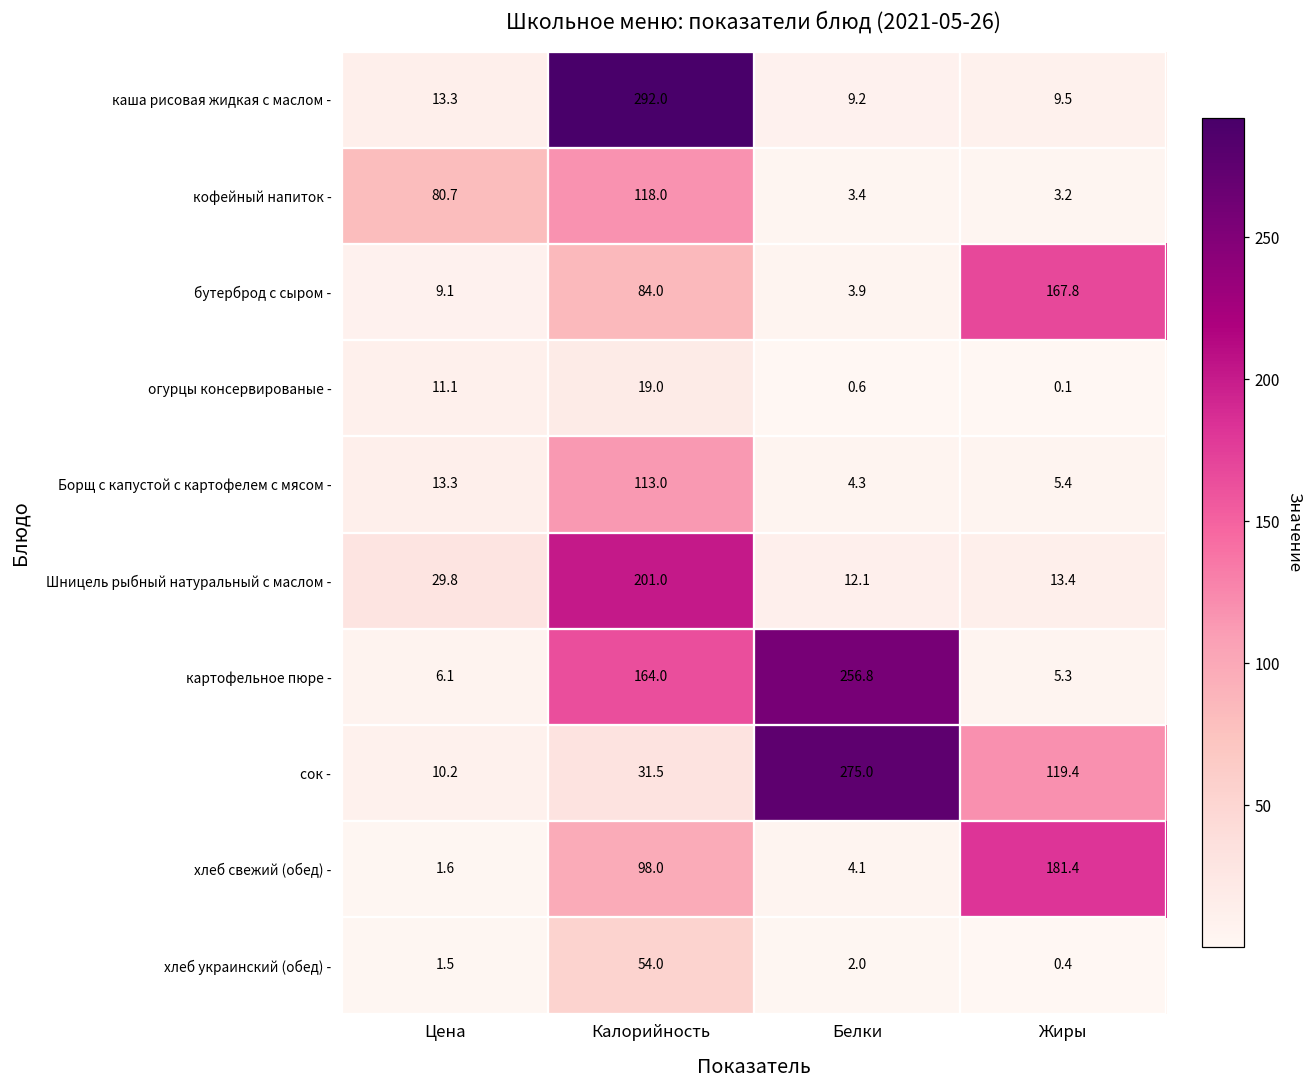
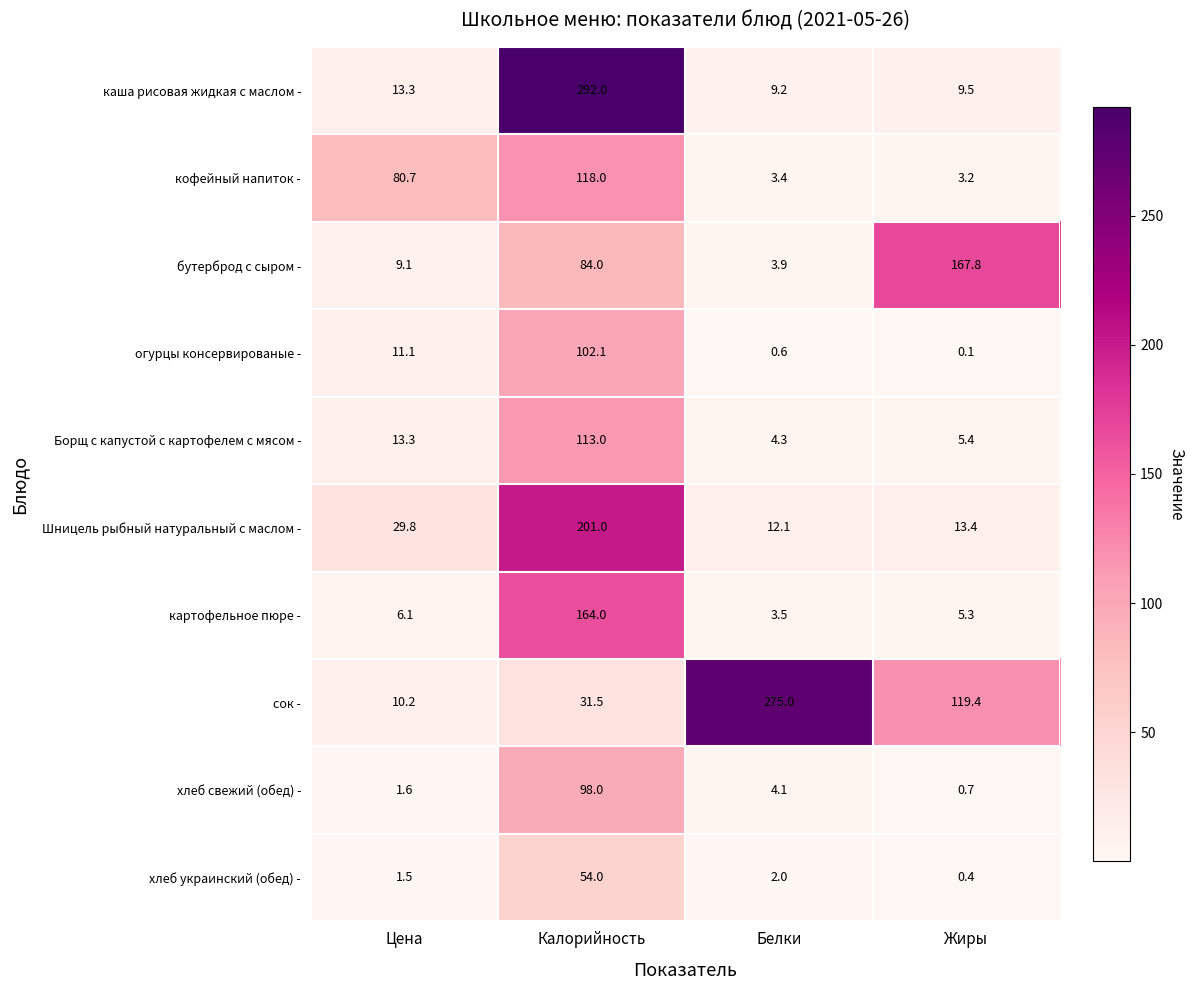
  {
    "каша рисовая жидкая с маслом -": {
      "Цена": 13.3,
      "Калорийность": 292.0,
      "Белки": 9.2,
      "Жиры": 9.5
    },
    "кофейный напиток -": {
      "Цена": 80.7,
      "Калорийность": 118.0,
      "Белки": 3.4,
      "Жиры": 3.2
    },
    "бутерброд с сыром -": {
      "Цена": 9.1,
      "Калорийность": 84.0,
      "Белки": 3.9,
      "Жиры": 167.8
    },
    "огурцы консервированые -": {
      "Цена": 11.1,
-     "Калорийность": 19.0,
+     "Калорийность": 102.1,
      "Белки": 0.6,
      "Жиры": 0.1
    },
    "Борщ с капустой с картофелем с мясом -": {
      "Цена": 13.3,
      "Калорийность": 113.0,
      "Белки": 4.3,
      "Жиры": 5.4
    },
    "Шницель рыбный натуральный с маслом -": {
      "Цена": 29.8,
      "Калорийность": 201.0,
      "Белки": 12.1,
      "Жиры": 13.4
    },
    "картофельное пюре -": {
      "Цена": 6.1,
      "Калорийность": 164.0,
-     "Белки": 256.8,
+     "Белки": 3.5,
      "Жиры": 5.3
    },
    "сок -": {
      "Цена": 10.2,
      "Калорийность": 31.5,
      "Белки": 275.0,
      "Жиры": 119.4
    },
    "хлеб свежий (обед) -": {
      "Цена": 1.6,
      "Калорийность": 98.0,
      "Белки": 4.1,
-     "Жиры": 181.4
+     "Жиры": 0.7
    },
    "хлеб украинский (обед) -": {
      "Цена": 1.5,
      "Калорийность": 54.0,
      "Белки": 2.0,
      "Жиры": 0.4
    }
  }
